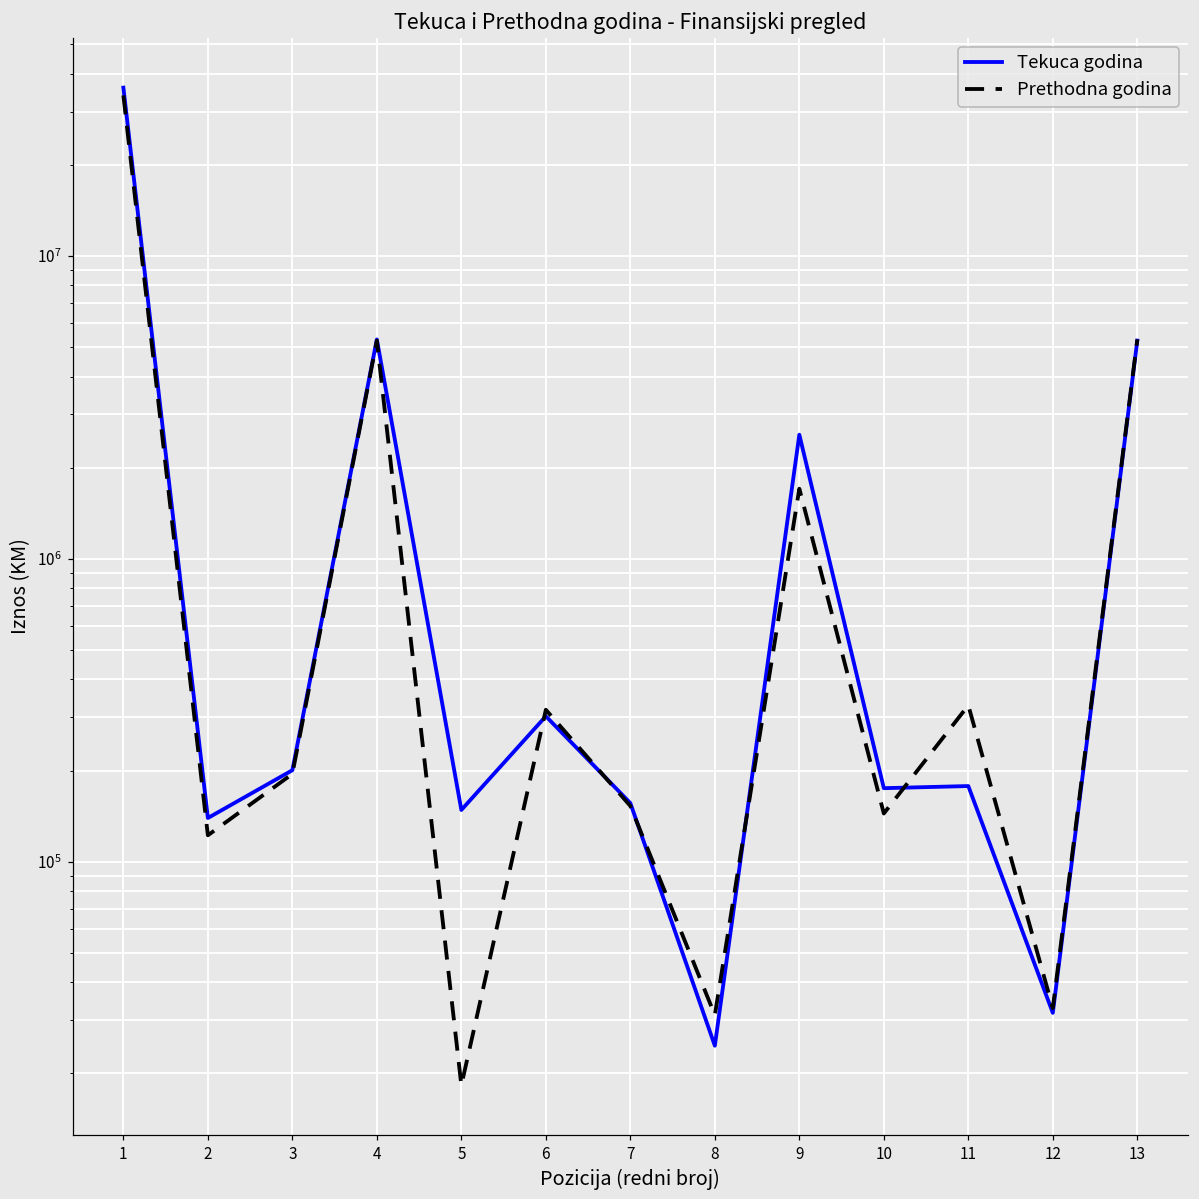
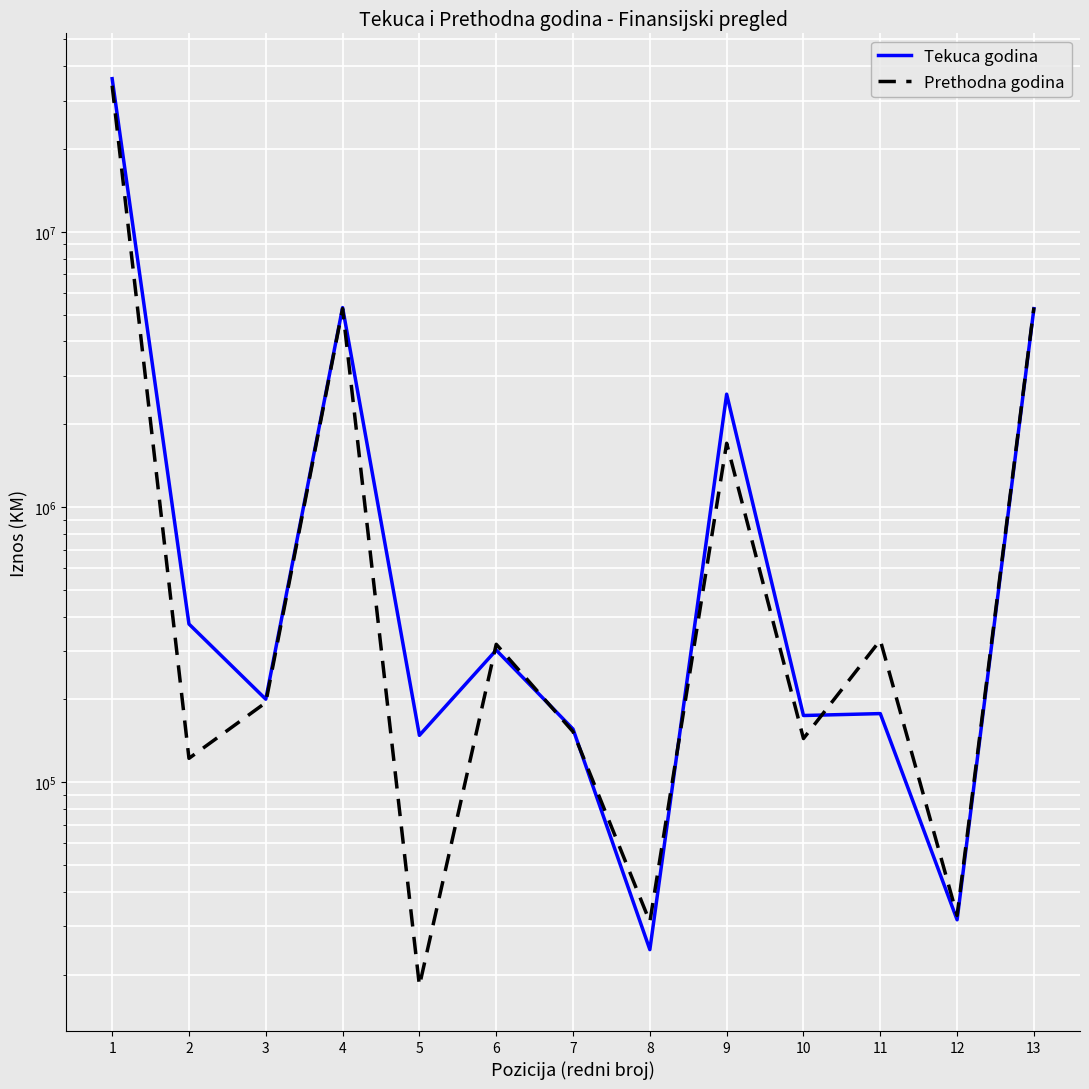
  {
    "Tekuca godina": {
      "1": 36000000,
-     "2": 140000,
+     "2": 380000,
      "3": 200000,
      "5": 150000,
      "6": 300000,
      "7": 160000,
      "8": 25000,
      "9": 2600000,
      "10": 170000,
      "11": 180000,
      "12": 32000
    },
    "Prethodna godina": {
      "1": 34000000,
      "2": 120000,
      "3": 190000,
      "5": 18000,
      "6": 320000,
      "7": 150000,
      "8": 31000,
      "9": 1700000,
      "10": 140000,
      "11": 330000,
      "12": 33000
    }
  }
